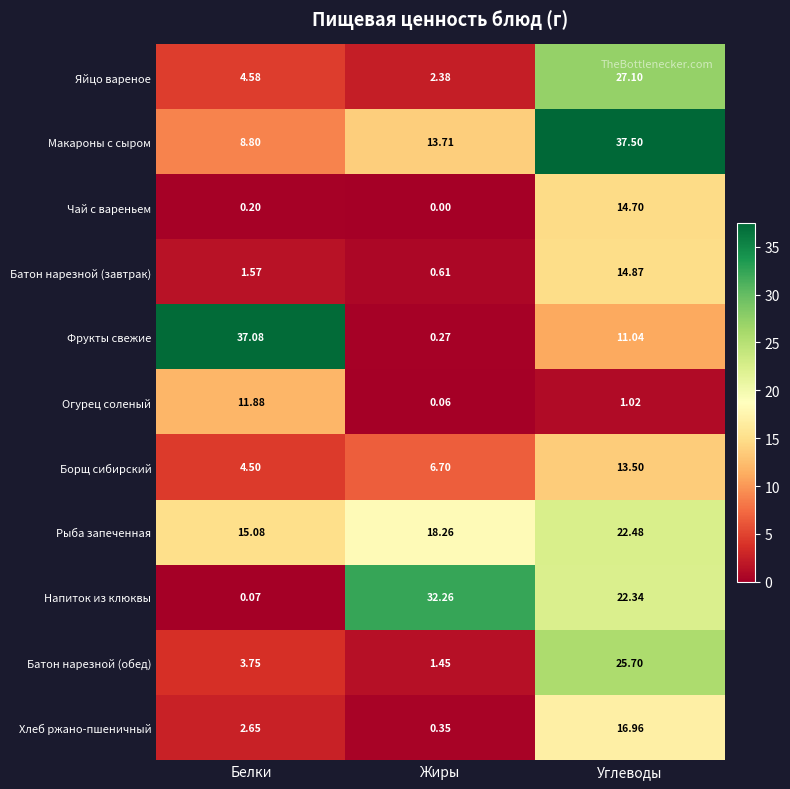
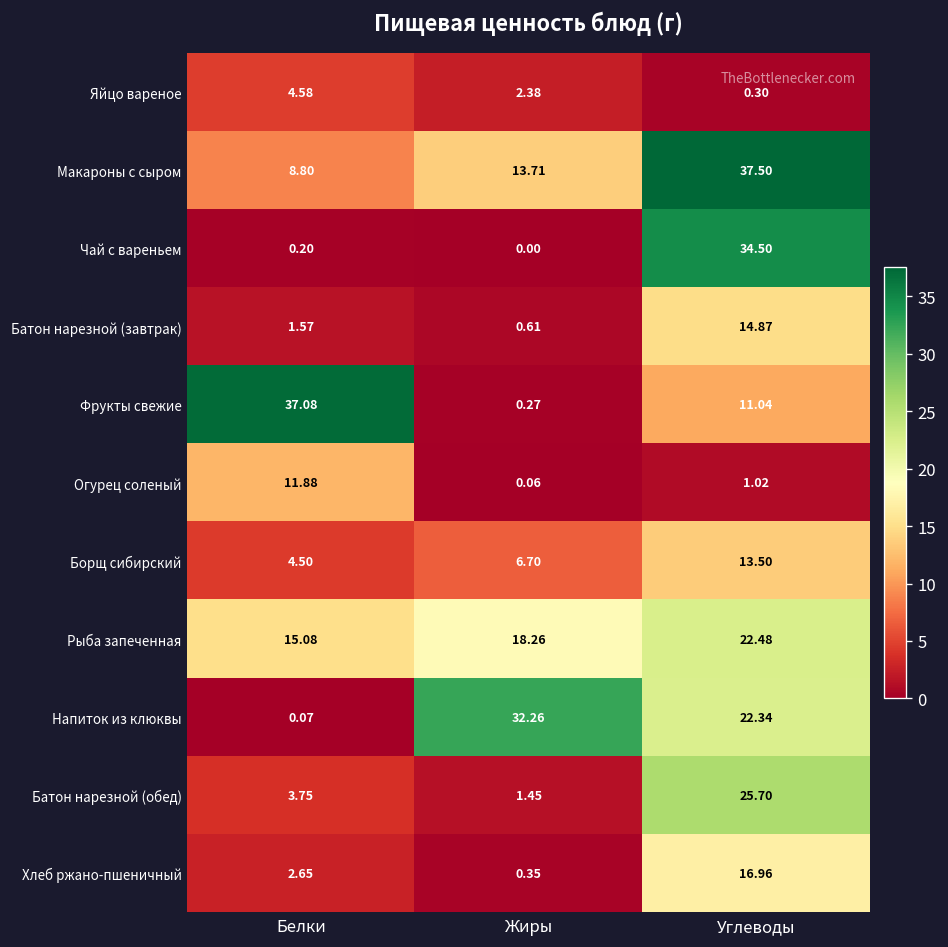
  {
    "Яйцо вареное": {
      "Белки": 4.58,
      "Жиры": 2.38,
-     "Углеводы": 27.10
+     "Углеводы": 0.30
    },
    "Макароны с сыром": {
      "Белки": 8.80,
      "Жиры": 13.71,
      "Углеводы": 37.50
    },
    "Чай с вареньем": {
      "Белки": 0.20,
      "Жиры": 0.00,
-     "Углеводы": 14.70
+     "Углеводы": 34.50
    },
    "Батон нарезной (завтрак)": {
      "Белки": 1.57,
      "Жиры": 0.61,
      "Углеводы": 14.87
    },
    "Фрукты свежие": {
      "Белки": 37.08,
      "Жиры": 0.27,
      "Углеводы": 11.04
    },
    "Огурец соленый": {
      "Белки": 11.88,
      "Жиры": 0.06,
      "Углеводы": 1.02
    },
    "Борщ сибирский": {
      "Белки": 4.50,
      "Жиры": 6.70,
      "Углеводы": 13.50
    },
    "Рыба запеченная": {
      "Белки": 15.08,
      "Жиры": 18.26,
      "Углеводы": 22.48
    },
    "Напиток из клюквы": {
      "Белки": 0.07,
      "Жиры": 32.26,
      "Углеводы": 22.34
    },
    "Батон нарезной (обед)": {
      "Белки": 3.75,
      "Жиры": 1.45,
      "Углеводы": 25.70
    },
    "Хлеб ржано-пшеничный": {
      "Белки": 2.65,
      "Жиры": 0.35,
      "Углеводы": 16.96
    }
  }
